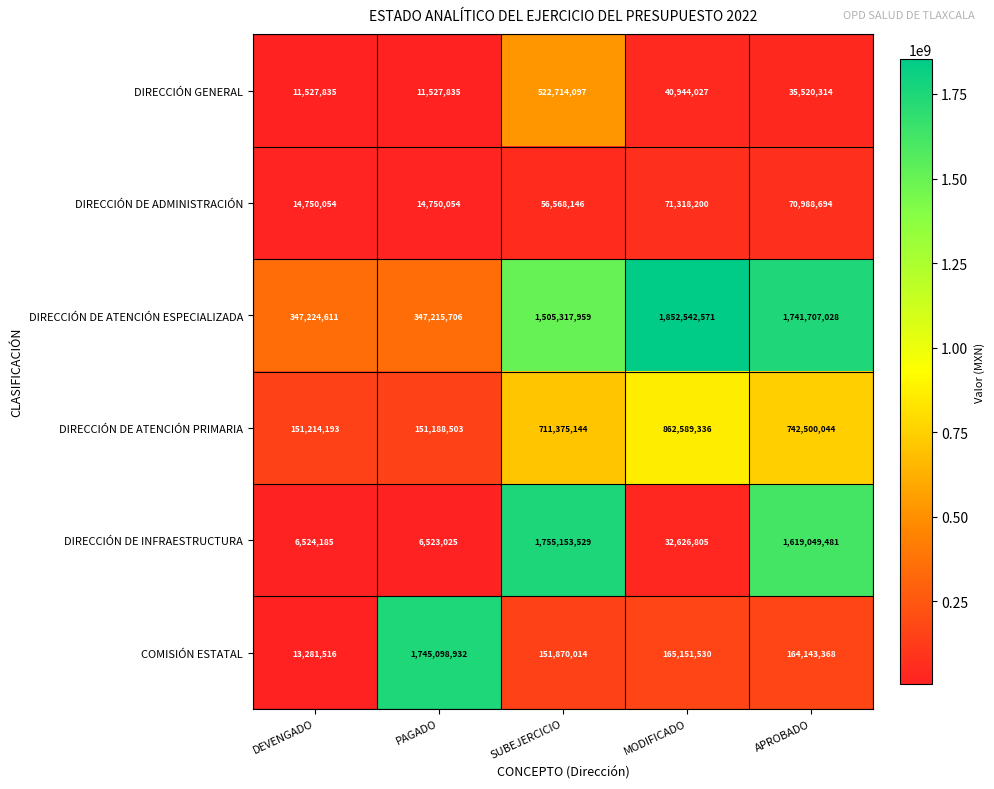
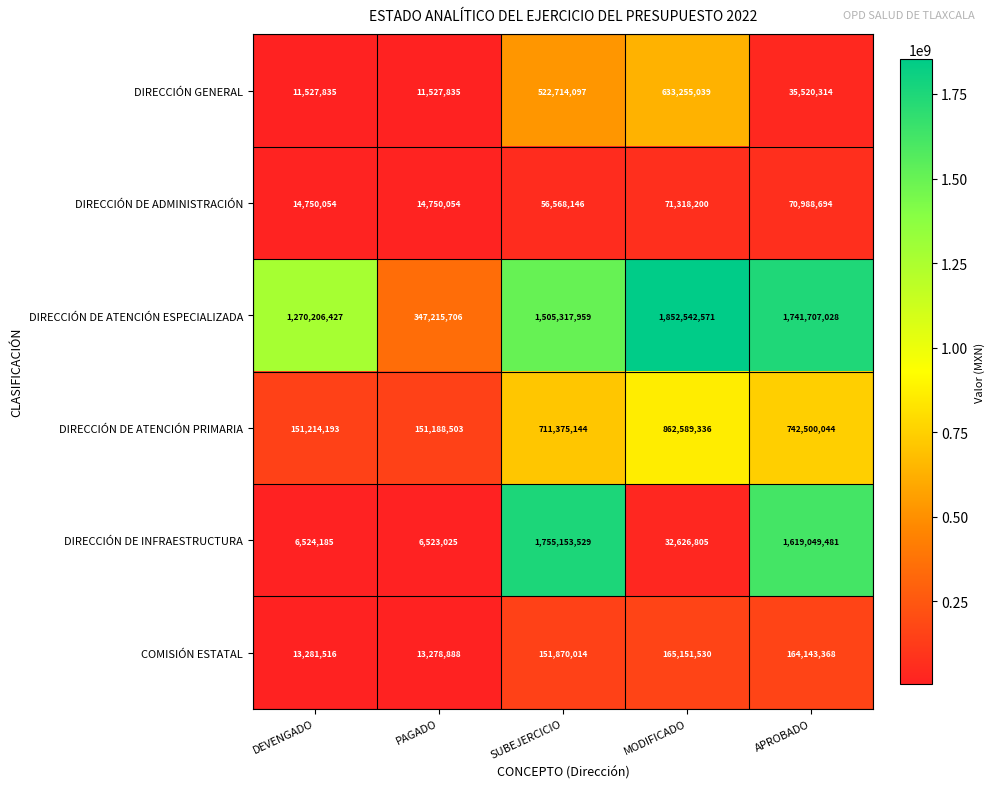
  {
    "DIRECCIÓN GENERAL": {
      "DEVENGADO": "11,527,835",
      "PAGADO": "11,527,835",
      "SUBEJERCICIO": "522,714,097",
-     "MODIFICADO": "40,944,027",
+     "MODIFICADO": "633,255,039",
      "APROBADO": "35,520,314"
    },
    "DIRECCIÓN DE ADMINISTRACIÓN": {
      "DEVENGADO": "14,750,054",
      "PAGADO": "14,750,054",
      "SUBEJERCICIO": "56,568,146",
      "MODIFICADO": "71,318,200",
      "APROBADO": "70,988,694"
    },
    "DIRECCIÓN DE ATENCIÓN ESPECIALIZADA": {
-     "DEVENGADO": "347,224,611",
+     "DEVENGADO": "1,270,206,427",
      "PAGADO": "347,215,706",
      "SUBEJERCICIO": "1,505,317,959",
      "MODIFICADO": "1,852,542,571",
      "APROBADO": "1,741,707,028"
    },
    "DIRECCIÓN DE ATENCIÓN PRIMARIA": {
      "DEVENGADO": "151,214,193",
      "PAGADO": "151,188,503",
      "SUBEJERCICIO": "711,375,144",
      "MODIFICADO": "862,589,336",
      "APROBADO": "742,500,044"
    },
    "DIRECCIÓN DE INFRAESTRUCTURA": {
      "DEVENGADO": "6,524,185",
      "PAGADO": "6,523,025",
      "SUBEJERCICIO": "1,755,153,529",
      "MODIFICADO": "32,626,805",
      "APROBADO": "1,619,049,481"
    },
    "COMISIÓN ESTATAL": {
      "DEVENGADO": "13,281,516",
-     "PAGADO": "1,745,098,932",
+     "PAGADO": "13,278,888",
      "SUBEJERCICIO": "151,870,014",
      "MODIFICADO": "165,151,530",
      "APROBADO": "164,143,368"
    }
  }
